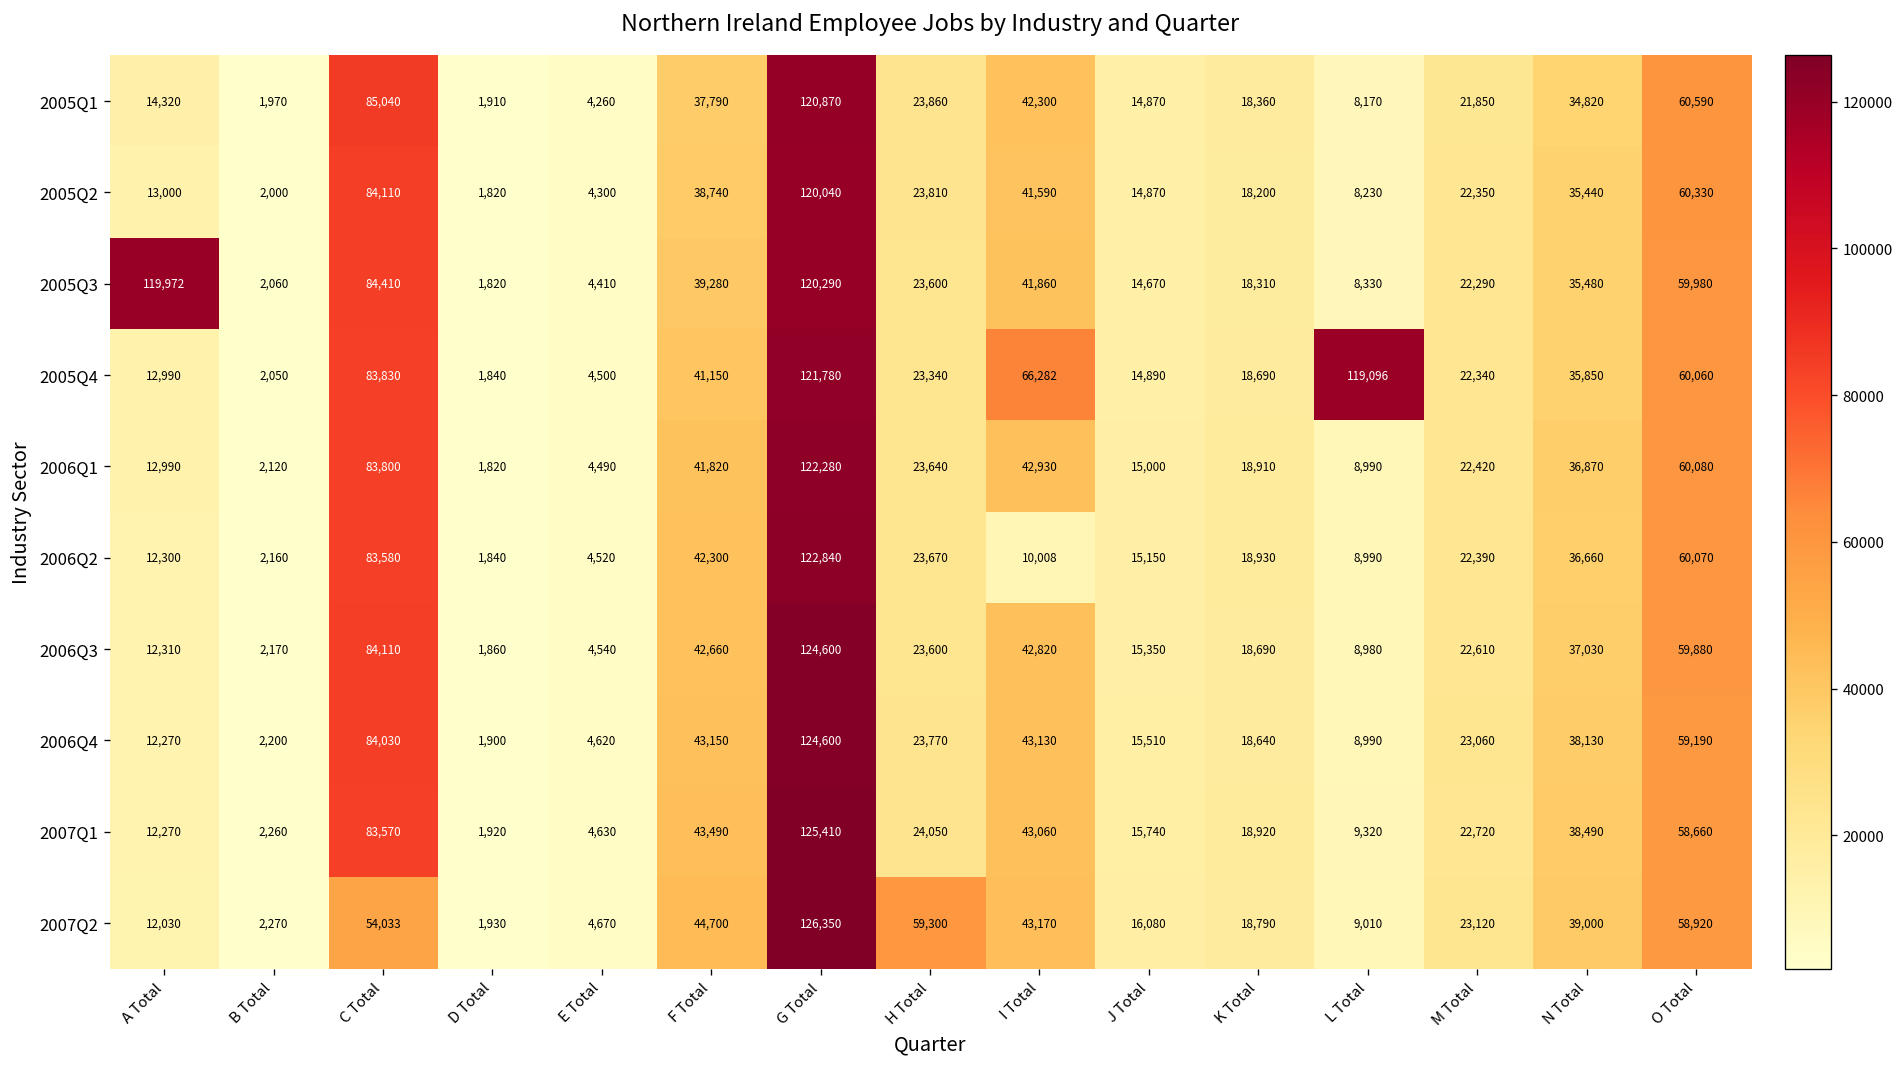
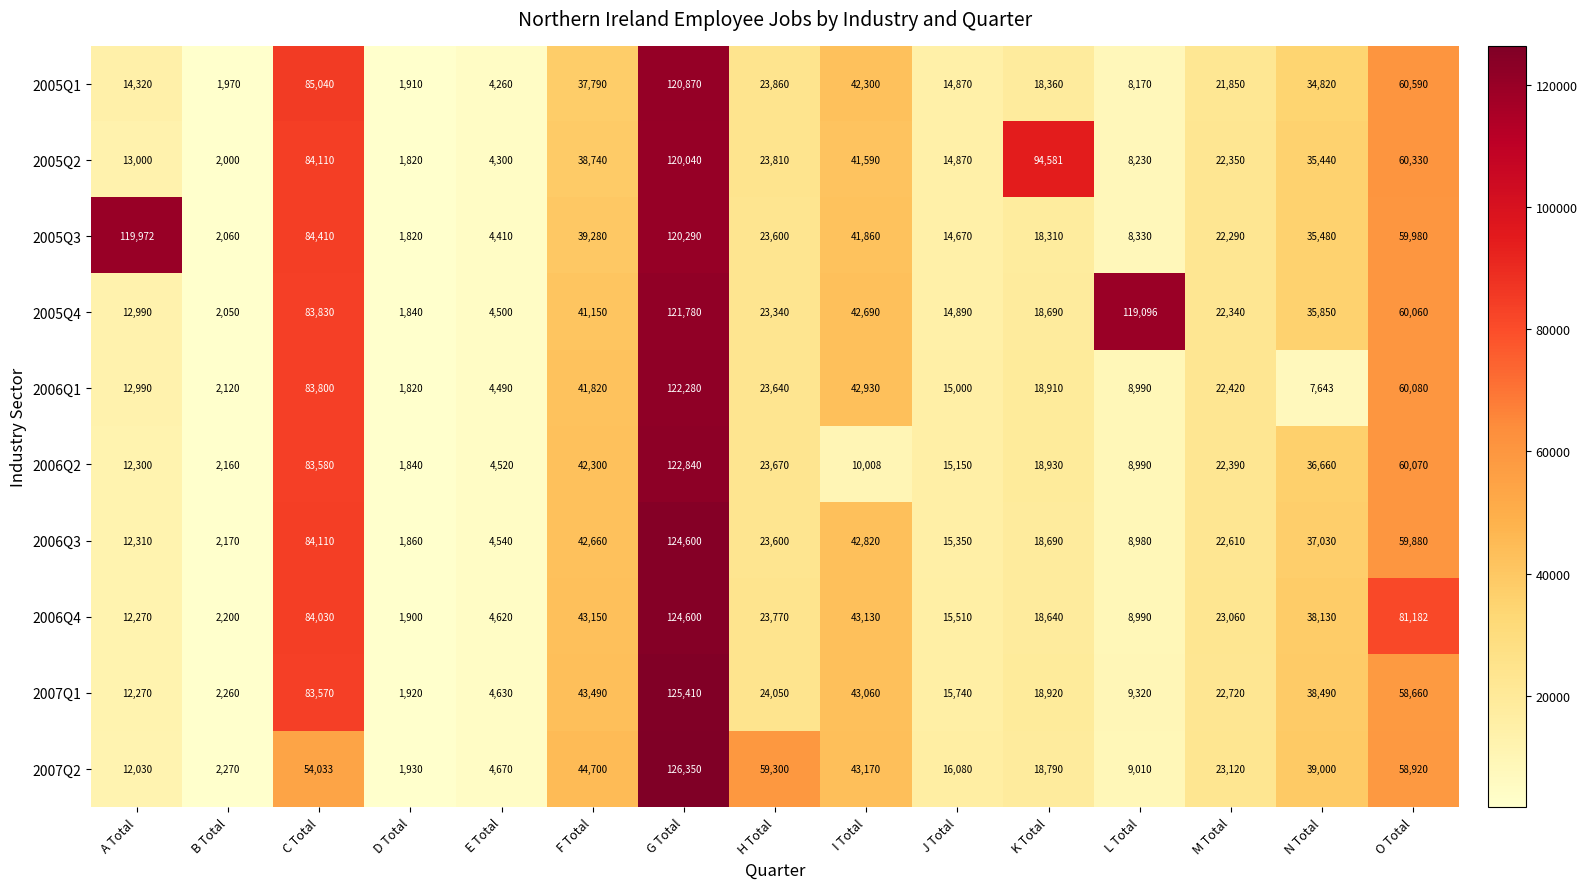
  {
    "2005Q1": {
      "A Total": "14,320",
      "B Total": "1,970",
      "C Total": "85,040",
      "D Total": "1,910",
      "E Total": "4,260",
      "F Total": "37,790",
      "G Total": "120,870",
      "H Total": "23,860",
      "I Total": "42,300",
      "J Total": "14,870",
      "K Total": "18,360",
      "L Total": "8,170",
      "M Total": "21,850",
      "N Total": "34,820",
      "O Total": "60,590"
    },
    "2005Q2": {
      "A Total": "13,000",
      "B Total": "2,000",
      "C Total": "84,110",
      "D Total": "1,820",
      "E Total": "4,300",
      "F Total": "38,740",
      "G Total": "120,040",
      "H Total": "23,810",
      "I Total": "41,590",
      "J Total": "14,870",
-     "K Total": "18,200",
+     "K Total": "94,581",
      "L Total": "8,230",
      "M Total": "22,350",
      "N Total": "35,440",
      "O Total": "60,330"
    },
    "2005Q3": {
      "A Total": "119,972",
      "B Total": "2,060",
      "C Total": "84,410",
      "D Total": "1,820",
      "E Total": "4,410",
      "F Total": "39,280",
      "G Total": "120,290",
      "H Total": "23,600",
      "I Total": "41,860",
      "J Total": "14,670",
      "K Total": "18,310",
      "L Total": "8,330",
      "M Total": "22,290",
      "N Total": "35,480",
      "O Total": "59,980"
    },
    "2005Q4": {
      "A Total": "12,990",
      "B Total": "2,050",
      "C Total": "83,830",
      "D Total": "1,840",
      "E Total": "4,500",
      "F Total": "41,150",
      "G Total": "121,780",
      "H Total": "23,340",
-     "I Total": "66,282",
+     "I Total": "42,690",
      "J Total": "14,890",
      "K Total": "18,690",
      "L Total": "119,096",
      "M Total": "22,340",
      "N Total": "35,850",
      "O Total": "60,060"
    },
    "2006Q1": {
      "A Total": "12,990",
      "B Total": "2,120",
      "C Total": "83,800",
      "D Total": "1,820",
      "E Total": "4,490",
      "F Total": "41,820",
      "G Total": "122,280",
      "H Total": "23,640",
      "I Total": "42,930",
      "J Total": "15,000",
      "K Total": "18,910",
      "L Total": "8,990",
      "M Total": "22,420",
-     "N Total": "36,870",
+     "N Total": "7,643",
      "O Total": "60,080"
    },
    "2006Q2": {
      "A Total": "12,300",
      "B Total": "2,160",
      "C Total": "83,580",
      "D Total": "1,840",
      "E Total": "4,520",
      "F Total": "42,300",
      "G Total": "122,840",
      "H Total": "23,670",
      "I Total": "10,008",
      "J Total": "15,150",
      "K Total": "18,930",
      "L Total": "8,990",
      "M Total": "22,390",
      "N Total": "36,660",
      "O Total": "60,070"
    },
    "2006Q3": {
      "A Total": "12,310",
      "B Total": "2,170",
      "C Total": "84,110",
      "D Total": "1,860",
      "E Total": "4,540",
      "F Total": "42,660",
      "G Total": "124,600",
      "H Total": "23,600",
      "I Total": "42,820",
      "J Total": "15,350",
      "K Total": "18,690",
      "L Total": "8,980",
      "M Total": "22,610",
      "N Total": "37,030",
      "O Total": "59,880"
    },
    "2006Q4": {
      "A Total": "12,270",
      "B Total": "2,200",
      "C Total": "84,030",
      "D Total": "1,900",
      "E Total": "4,620",
      "F Total": "43,150",
      "G Total": "124,600",
      "H Total": "23,770",
      "I Total": "43,130",
      "J Total": "15,510",
      "K Total": "18,640",
      "L Total": "8,990",
      "M Total": "23,060",
      "N Total": "38,130",
-     "O Total": "59,190"
+     "O Total": "81,182"
    },
    "2007Q1": {
      "A Total": "12,270",
      "B Total": "2,260",
      "C Total": "83,570",
      "D Total": "1,920",
      "E Total": "4,630",
      "F Total": "43,490",
      "G Total": "125,410",
      "H Total": "24,050",
      "I Total": "43,060",
      "J Total": "15,740",
      "K Total": "18,920",
      "L Total": "9,320",
      "M Total": "22,720",
      "N Total": "38,490",
      "O Total": "58,660"
    },
    "2007Q2": {
      "A Total": "12,030",
      "B Total": "2,270",
      "C Total": "54,033",
      "D Total": "1,930",
      "E Total": "4,670",
      "F Total": "44,700",
      "G Total": "126,350",
      "H Total": "59,300",
      "I Total": "43,170",
      "J Total": "16,080",
      "K Total": "18,790",
      "L Total": "9,010",
      "M Total": "23,120",
      "N Total": "39,000",
      "O Total": "58,920"
    }
  }
